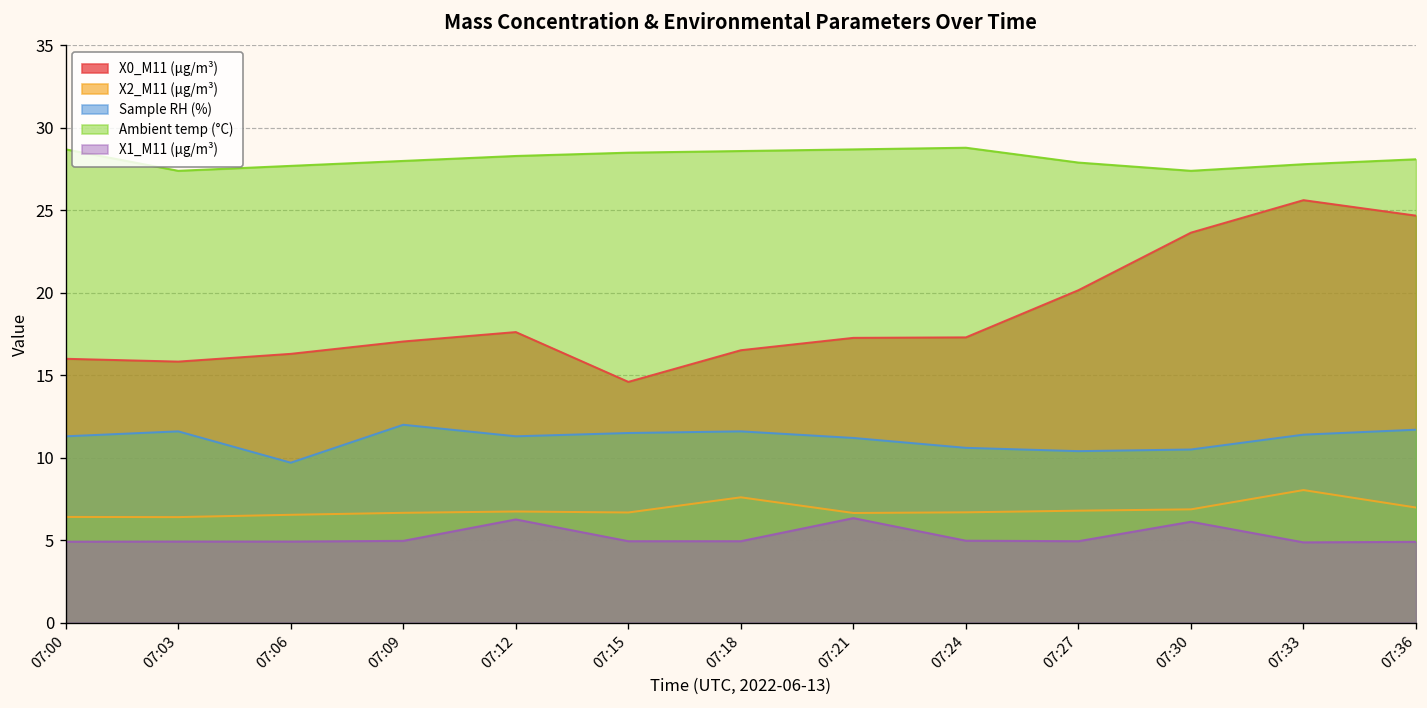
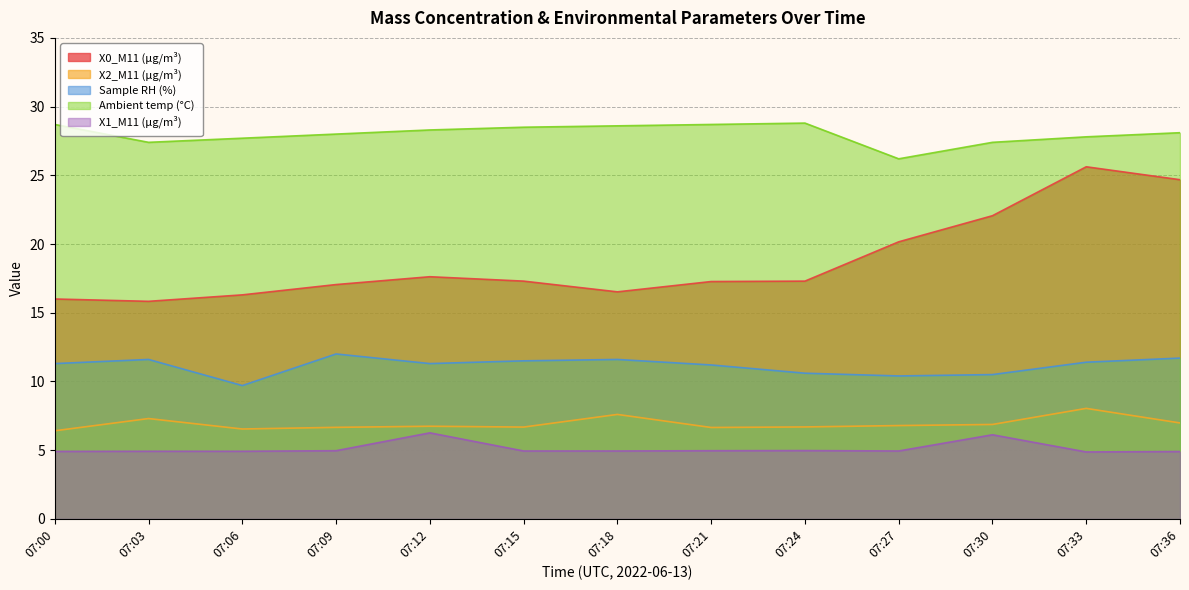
  {
    "X0_M11 (μg/m³)": {
      "07:00": 16.0,
      "07:03": 15.8,
      "07:06": 16.3,
      "07:09": 17.1,
      "07:12": 17.6,
-     "07:15": 14.6,
+     "07:15": 17.3,
      "07:18": 16.5,
      "07:21": 17.3,
      "07:24": 17.3,
      "07:27": 20.2,
-     "07:30": 23.7,
+     "07:30": 22.1,
      "07:33": 25.6,
      "07:36": 24.7
    },
    "X2_M11 (μg/m³)": {
      "07:00": 6.4,
-     "07:03": 6.4,
+     "07:03": 7.3,
      "07:06": 6.5,
      "07:09": 6.7,
      "07:12": 6.7,
      "07:15": 6.7,
      "07:18": 7.6,
      "07:21": 6.7,
      "07:24": 6.7,
      "07:27": 6.8,
      "07:30": 6.9,
      "07:33": 8.0,
      "07:36": 7.0
    },
    "Sample RH (%)": {
      "07:00": 11.3,
      "07:03": 11.6,
      "07:06": 9.7,
      "07:09": 12.0,
      "07:12": 11.3,
      "07:15": 11.5,
      "07:18": 11.6,
      "07:21": 11.2,
      "07:24": 10.6,
      "07:27": 10.4,
      "07:30": 10.5,
      "07:33": 11.4,
      "07:36": 11.7
    },
    "Ambient temp (°C)": {
      "07:00": 28.7,
      "07:03": 27.4,
      "07:06": 27.7,
      "07:09": 28.0,
      "07:12": 28.3,
      "07:15": 28.5,
      "07:18": 28.6,
      "07:21": 28.7,
      "07:24": 28.8,
-     "07:27": 27.9,
+     "07:27": 26.2,
      "07:30": 27.4,
      "07:33": 27.8,
      "07:36": 28.1
    },
    "X1_M11 (μg/m³)": {
      "07:00": 4.9,
      "07:03": 4.9,
      "07:06": 4.9,
      "07:09": 5.0,
      "07:12": 6.3,
      "07:15": 4.9,
      "07:18": 4.9,
-     "07:21": 6.3,
+     "07:21": 5.0,
      "07:24": 5.0,
      "07:27": 4.9,
      "07:30": 6.1,
      "07:33": 4.9,
      "07:36": 4.9
    }
  }
